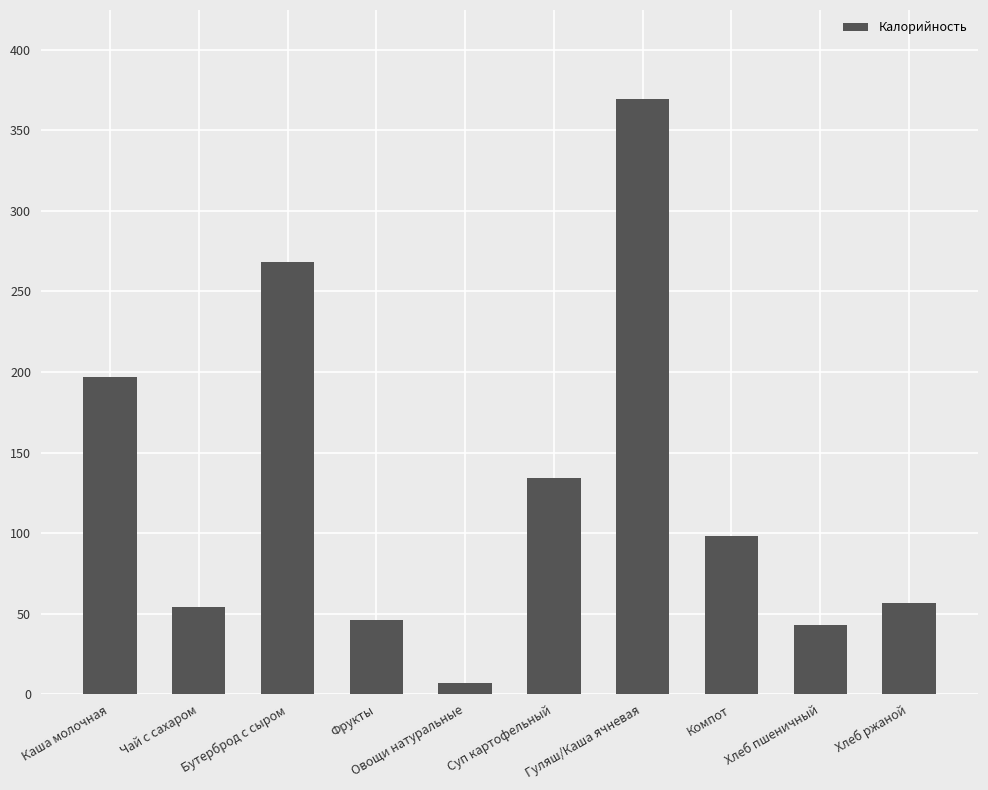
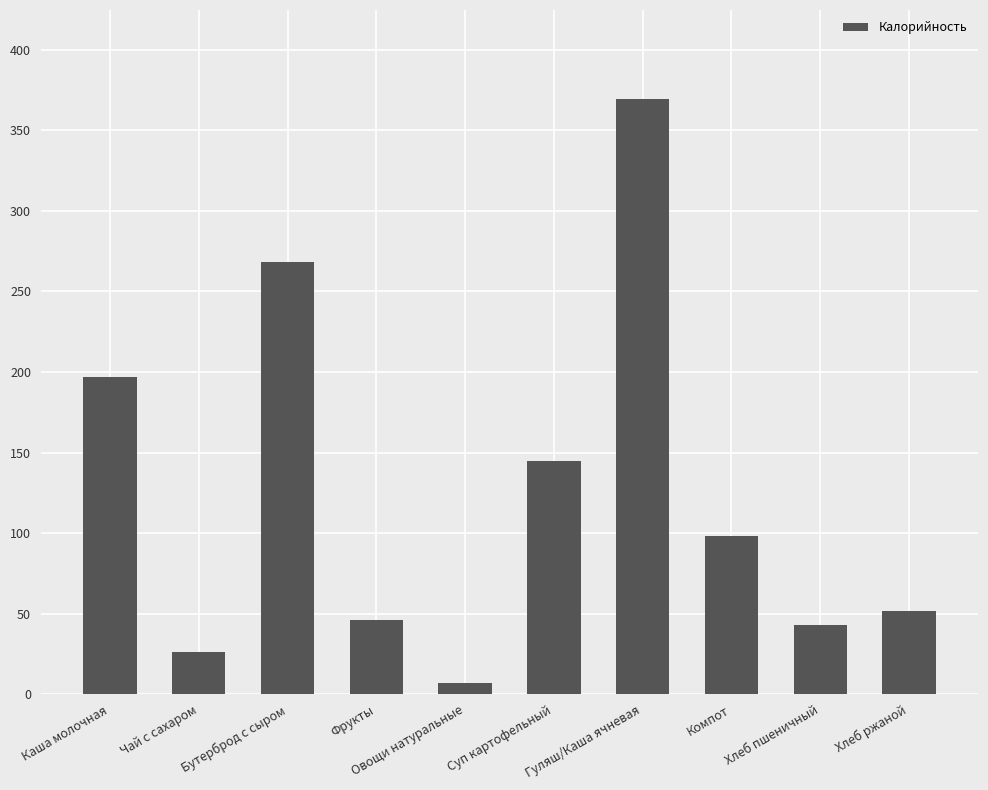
  {
    "Каша молочная": 197,
-   "Чай с сахаром": 54,
+   "Чай с сахаром": 26,
    "Бутерброд с сыром": 268,
    "Фрукты": 46,
    "Овощи натуральные": 7,
-   "Суп картофельный": 134,
+   "Суп картофельный": 145,
    "Гуляш/Каша ячневая": 369,
    "Компот": 98,
    "Хлеб пшеничный": 43,
-   "Хлеб ржаной": 57
+   "Хлеб ржаной": 52
  }
